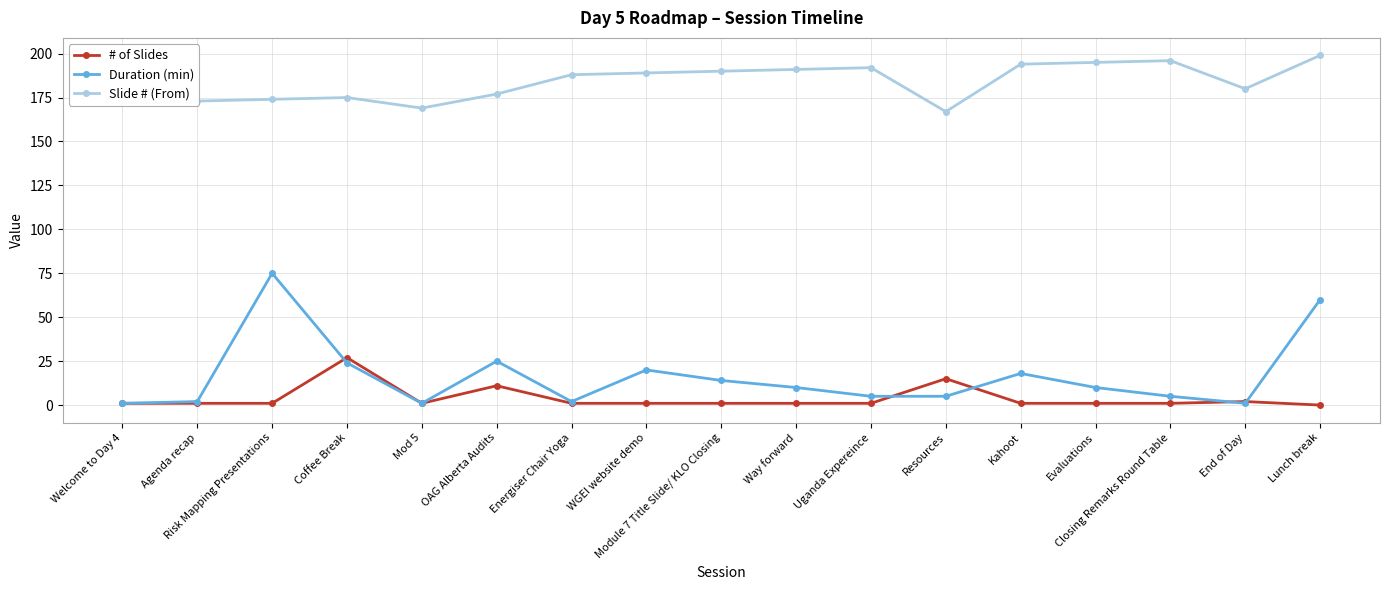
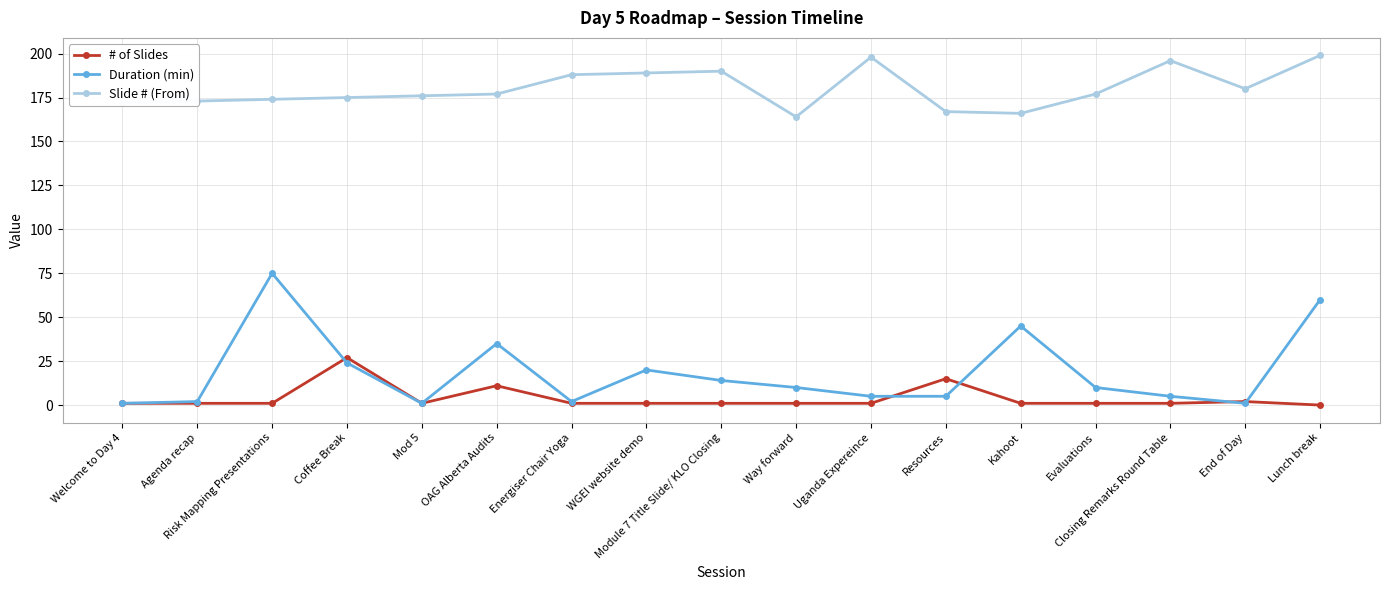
  {
    "# of Slides": {
      "Risk Mapping Presentations": 1,
      "Coffee Break": 27,
      "OAG Alberta Audits": 11,
      "WGEI website demo": 1,
      "Module 7 Title Slide/ KLO Closing": 1,
      "Way forward": 1,
      "Uganda Expereince": 1,
      "Resources": 15,
      "Kahoot": 1,
      "Evaluations": 1,
      "Closing Remarks Round Table": 1,
      "Lunch break": 0
    },
    "Duration (min)": {
      "Risk Mapping Presentations": 75,
      "Coffee Break": 24,
-     "OAG Alberta Audits": 25,
+     "OAG Alberta Audits": 35,
      "WGEI website demo": 20,
      "Module 7 Title Slide/ KLO Closing": 14,
      "Way forward": 10,
      "Uganda Expereince": 5,
      "Resources": 5,
-     "Kahoot": 18,
+     "Kahoot": 45,
      "Evaluations": 10,
      "Closing Remarks Round Table": 5,
      "Lunch break": 60
    },
    "Slide # (From)": {
      "Risk Mapping Presentations": 174,
      "Coffee Break": 175,
-     "Mod 5": 169,
+     "Mod 5": 176,
      "OAG Alberta Audits": 177,
      "Energiser Chair Yoga": 188,
      "WGEI website demo": 189,
      "Module 7 Title Slide/ KLO Closing": 190,
-     "Way forward": 191,
-     "Uganda Expereince": 192,
+     "Way forward": 164,
+     "Uganda Expereince": 198,
      "Resources": 167,
-     "Kahoot": 194,
-     "Evaluations": 195,
+     "Kahoot": 166,
+     "Evaluations": 177,
      "Closing Remarks Round Table": 196,
      "End of Day": 180,
      "Lunch break": 199
    }
  }
